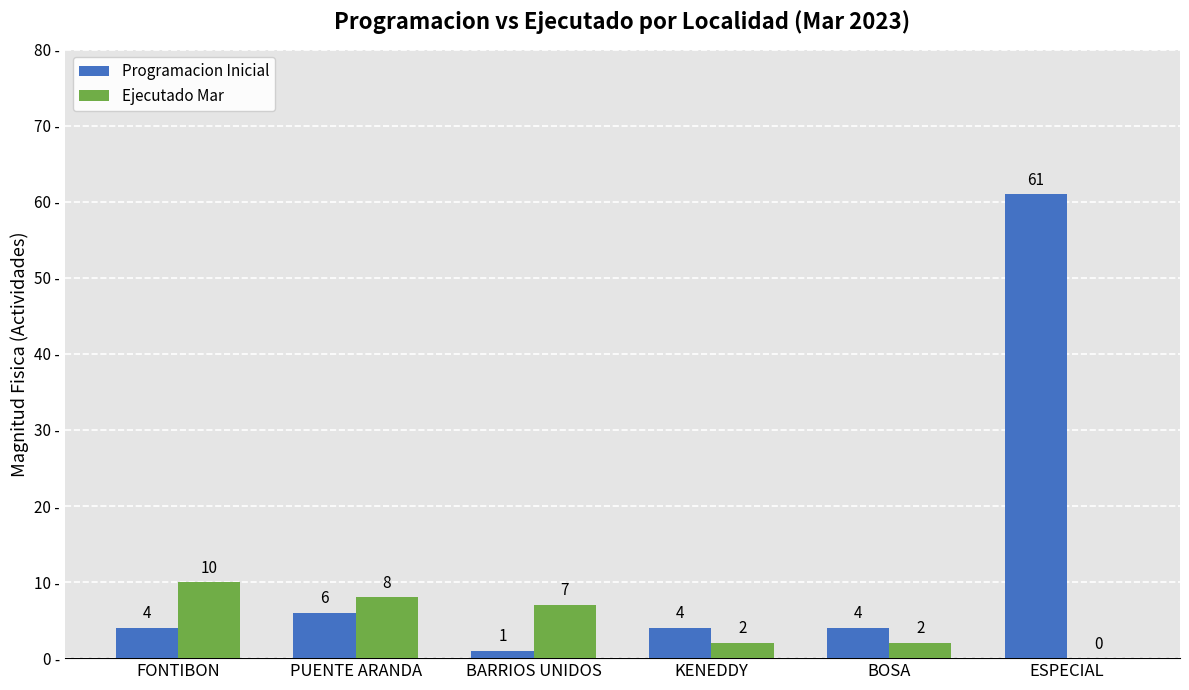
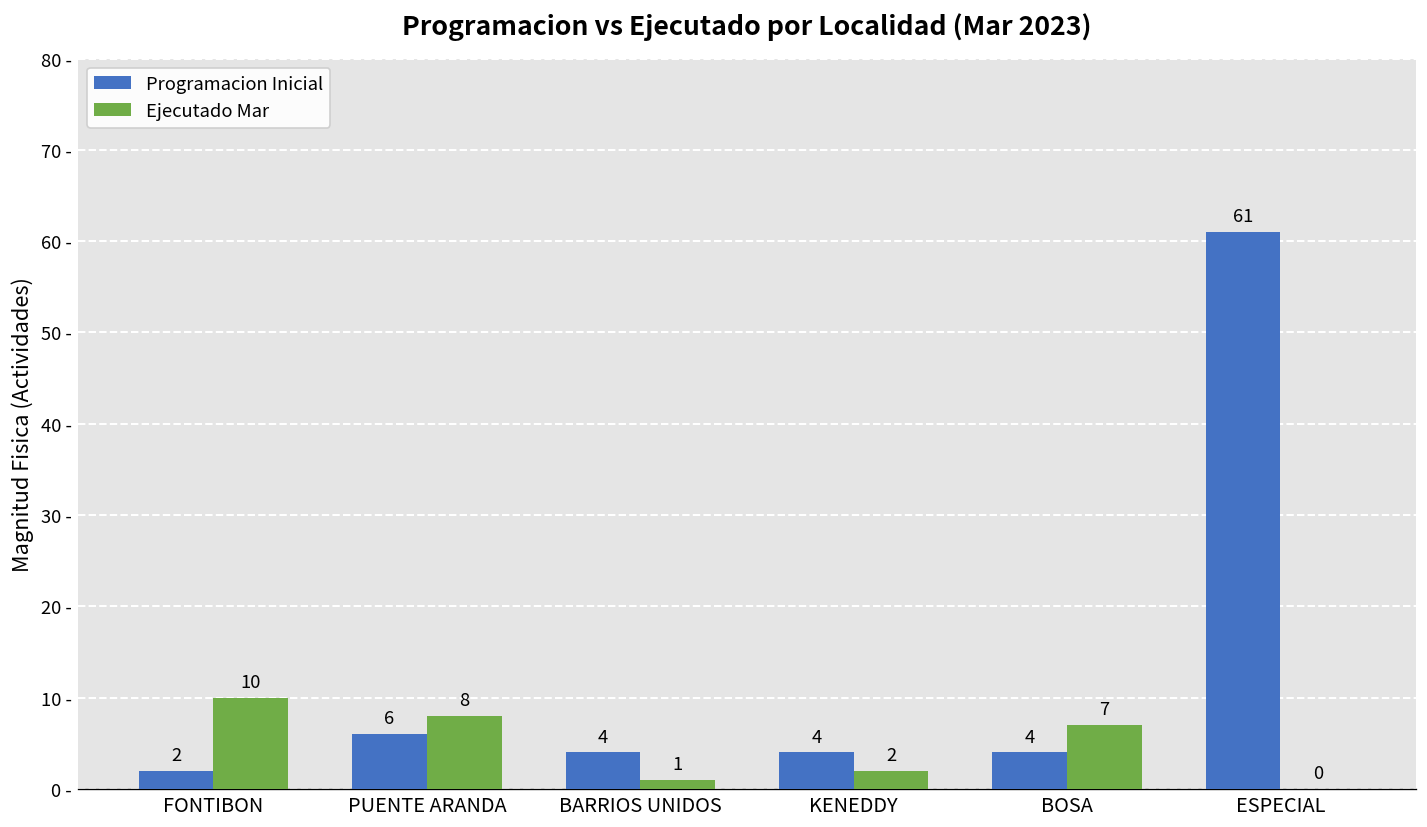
  {
    "Programacion Inicial": {
-     "FONTIBON": 4,
+     "FONTIBON": 2,
      "PUENTE ARANDA": 6,
-     "BARRIOS UNIDOS": 1,
+     "BARRIOS UNIDOS": 4,
      "KENEDDY": 4,
      "BOSA": 4,
      "ESPECIAL": 61
    },
    "Ejecutado Mar": {
      "FONTIBON": 10,
      "PUENTE ARANDA": 8,
-     "BARRIOS UNIDOS": 7,
+     "BARRIOS UNIDOS": 1,
      "KENEDDY": 2,
-     "BOSA": 2,
+     "BOSA": 7,
      "ESPECIAL": 0
    }
  }
